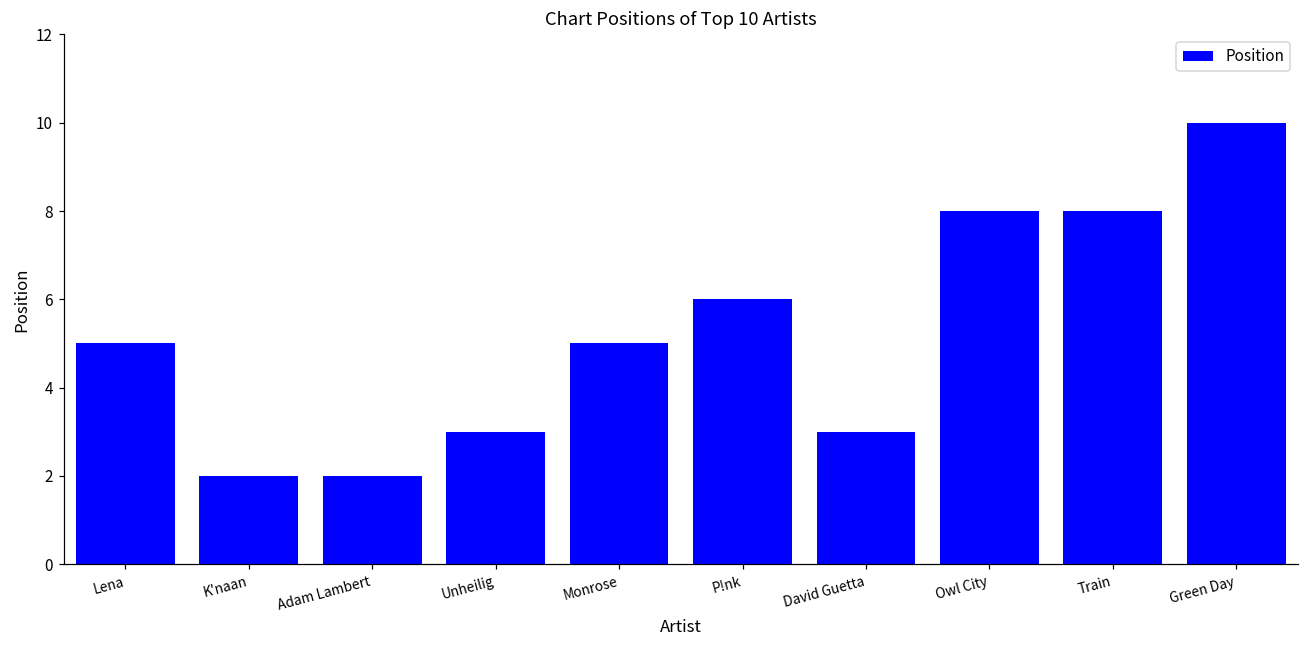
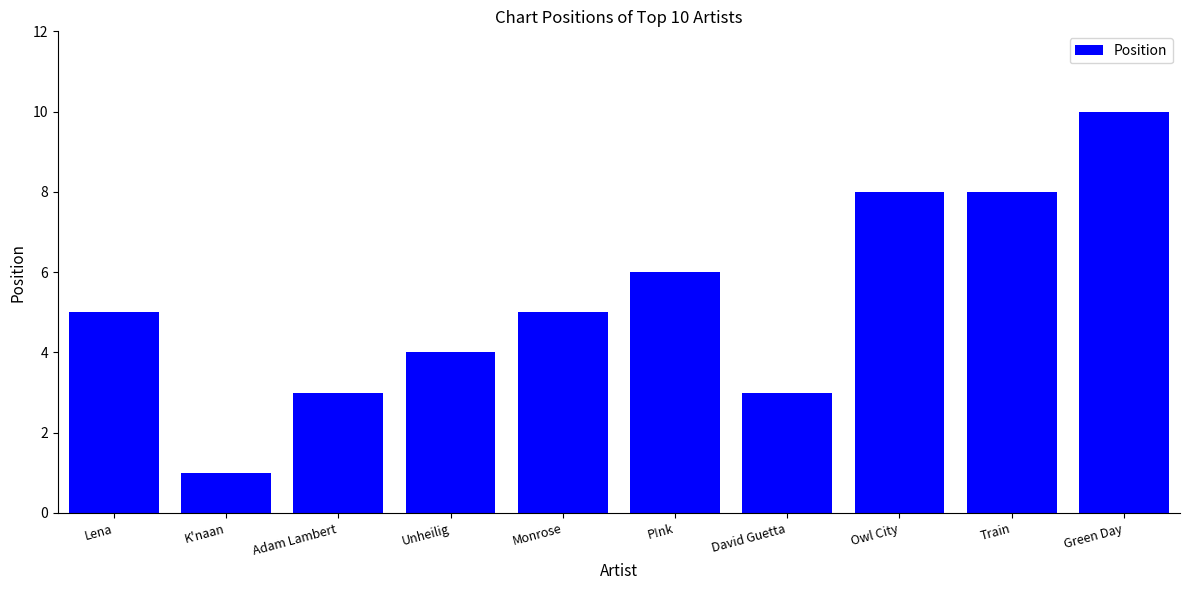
  {
    "Lena": 5,
-   "K'naan": 2,
-   "Adam Lambert": 2,
-   "Unheilig": 3,
+   "K'naan": 1,
+   "Adam Lambert": 3,
+   "Unheilig": 4,
    "Monrose": 5,
    "P!nk": 6,
    "David Guetta": 3,
    "Owl City": 8,
    "Train": 8,
    "Green Day": 10
  }
